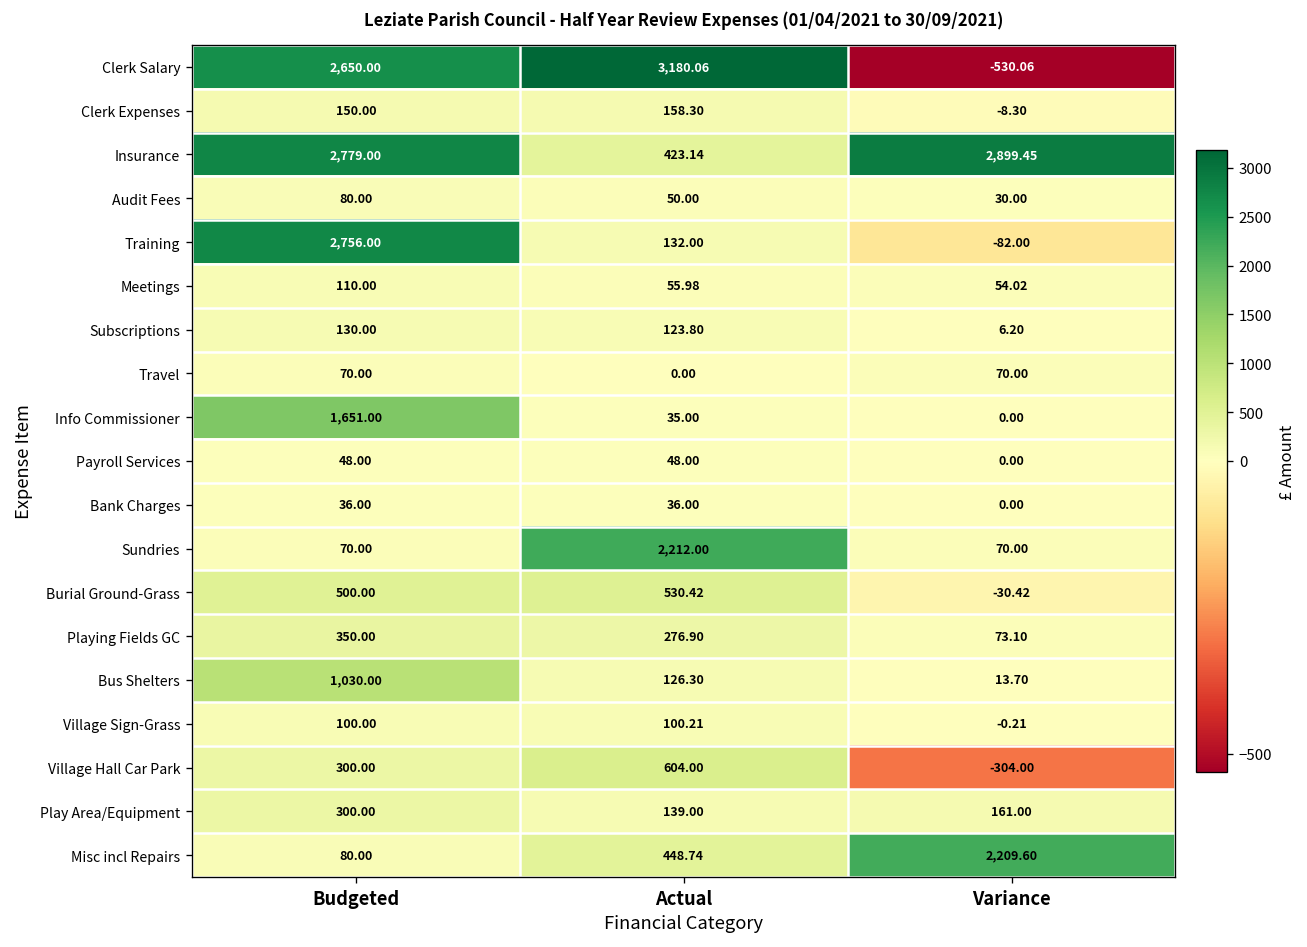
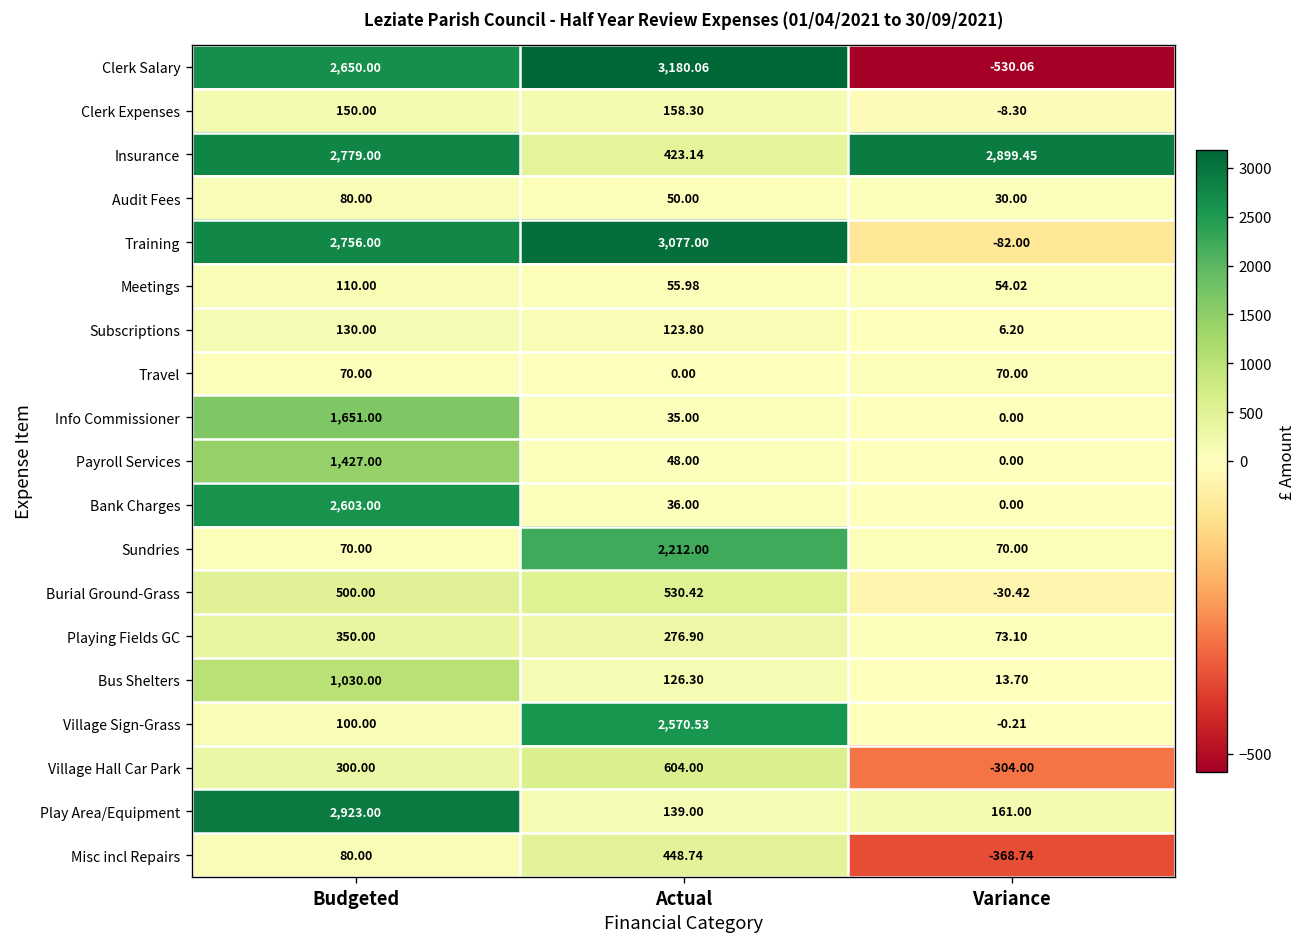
  {
    "Clerk Salary": {
      "Budgeted": "2,650.00",
      "Actual": "3,180.06",
      "Variance": "-530.06"
    },
    "Clerk Expenses": {
      "Budgeted": "150.00",
      "Actual": "158.30",
      "Variance": "-8.30"
    },
    "Insurance": {
      "Budgeted": "2,779.00",
      "Actual": "423.14",
      "Variance": "2,899.45"
    },
    "Audit Fees": {
      "Budgeted": "80.00",
      "Actual": "50.00",
      "Variance": "30.00"
    },
    "Training": {
      "Budgeted": "2,756.00",
-     "Actual": "132.00",
+     "Actual": "3,077.00",
      "Variance": "-82.00"
    },
    "Meetings": {
      "Budgeted": "110.00",
      "Actual": "55.98",
      "Variance": "54.02"
    },
    "Subscriptions": {
      "Budgeted": "130.00",
      "Actual": "123.80",
      "Variance": "6.20"
    },
    "Travel": {
      "Budgeted": "70.00",
      "Actual": "0.00",
      "Variance": "70.00"
    },
    "Info Commissioner": {
      "Budgeted": "1,651.00",
      "Actual": "35.00",
      "Variance": "0.00"
    },
    "Payroll Services": {
-     "Budgeted": "48.00",
+     "Budgeted": "1,427.00",
      "Actual": "48.00",
      "Variance": "0.00"
    },
    "Bank Charges": {
-     "Budgeted": "36.00",
+     "Budgeted": "2,603.00",
      "Actual": "36.00",
      "Variance": "0.00"
    },
    "Sundries": {
      "Budgeted": "70.00",
      "Actual": "2,212.00",
      "Variance": "70.00"
    },
    "Burial Ground-Grass": {
      "Budgeted": "500.00",
      "Actual": "530.42",
      "Variance": "-30.42"
    },
    "Playing Fields GC": {
      "Budgeted": "350.00",
      "Actual": "276.90",
      "Variance": "73.10"
    },
    "Bus Shelters": {
      "Budgeted": "1,030.00",
      "Actual": "126.30",
      "Variance": "13.70"
    },
    "Village Sign-Grass": {
      "Budgeted": "100.00",
-     "Actual": "100.21",
+     "Actual": "2,570.53",
      "Variance": "-0.21"
    },
    "Village Hall Car Park": {
      "Budgeted": "300.00",
      "Actual": "604.00",
      "Variance": "-304.00"
    },
    "Play Area/Equipment": {
-     "Budgeted": "300.00",
+     "Budgeted": "2,923.00",
      "Actual": "139.00",
      "Variance": "161.00"
    },
    "Misc incl Repairs": {
      "Budgeted": "80.00",
      "Actual": "448.74",
-     "Variance": "2,209.60"
+     "Variance": "-368.74"
    }
  }
